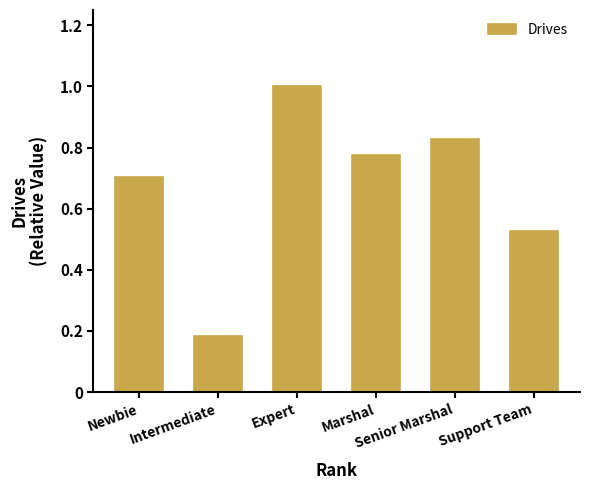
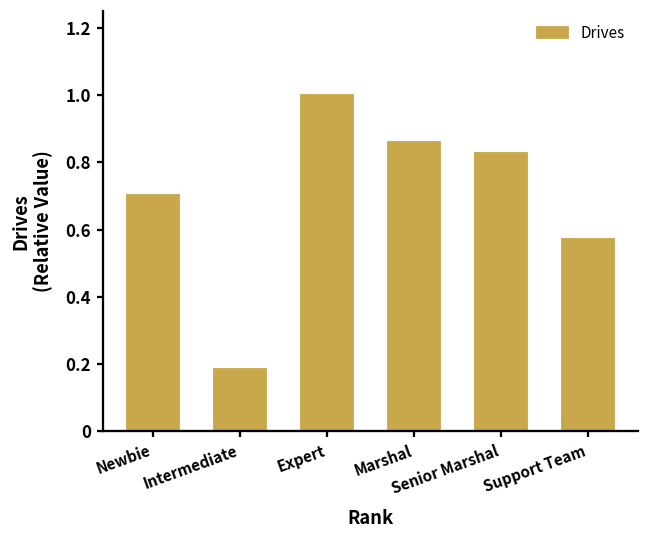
  {
    "Newbie": 0.70,
    "Intermediate": 0.18,
    "Expert": 1.00,
-   "Marshal": 0.78,
+   "Marshal": 0.86,
    "Senior Marshal": 0.83,
-   "Support Team": 0.53
+   "Support Team": 0.57
  }
